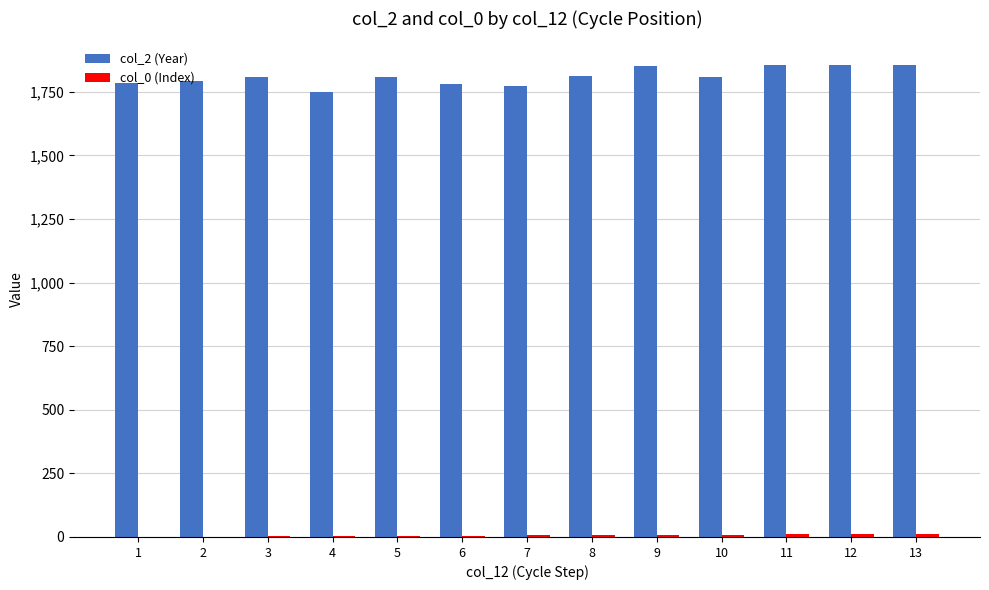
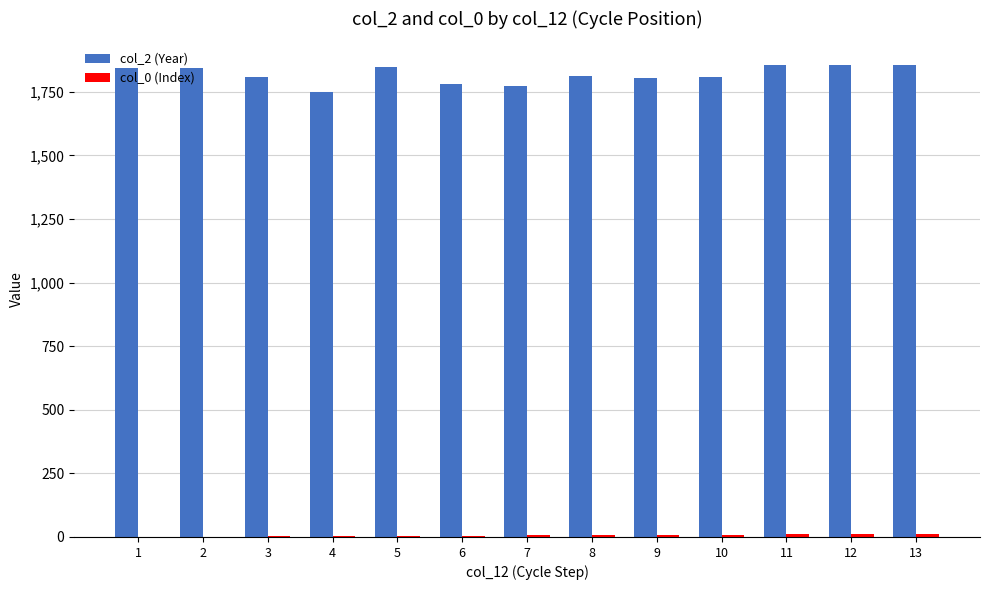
  {
    "col_2 (Year)": {
-     "1": "1,790",
-     "2": "1,790",
+     "1": "1,840",
+     "2": "1,850",
      "3": "1,810",
      "4": "1,750",
-     "5": "1,810",
+     "5": "1,850",
      "6": "1,780",
      "7": "1,770",
      "8": "1,810",
-     "9": "1,850",
+     "9": "1,810",
      "10": "1,810",
      "11": "1,850",
      "12": "1,860",
      "13": "1,860"
    },
    "col_0 (Index)": {
      "1": "0",
      "11": "10",
      "12": "10",
      "13": "10"
    }
  }
